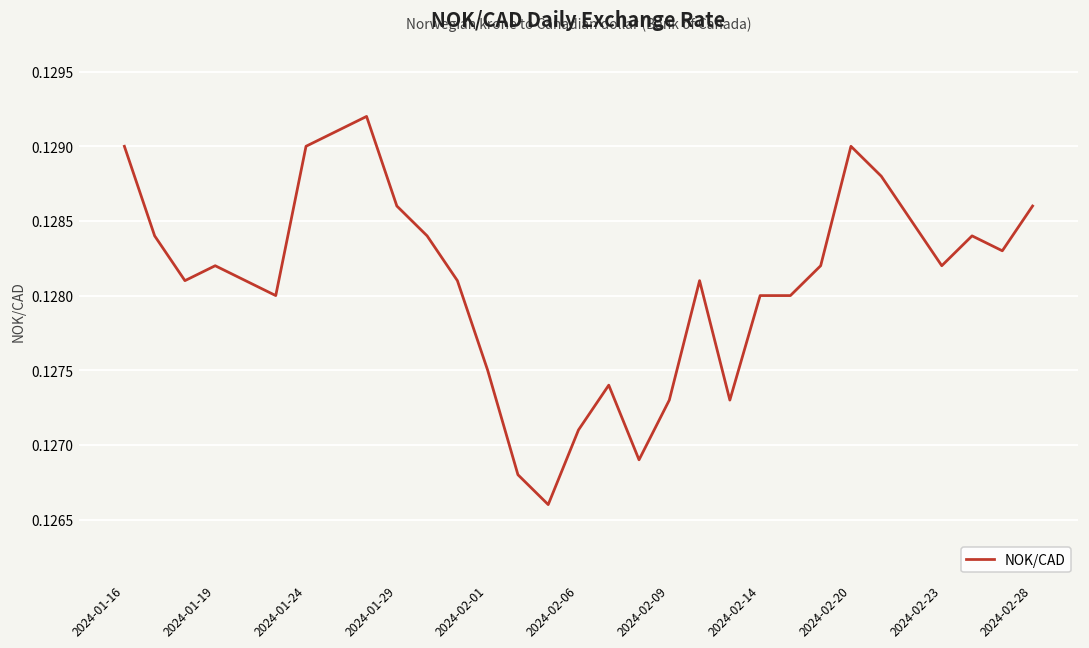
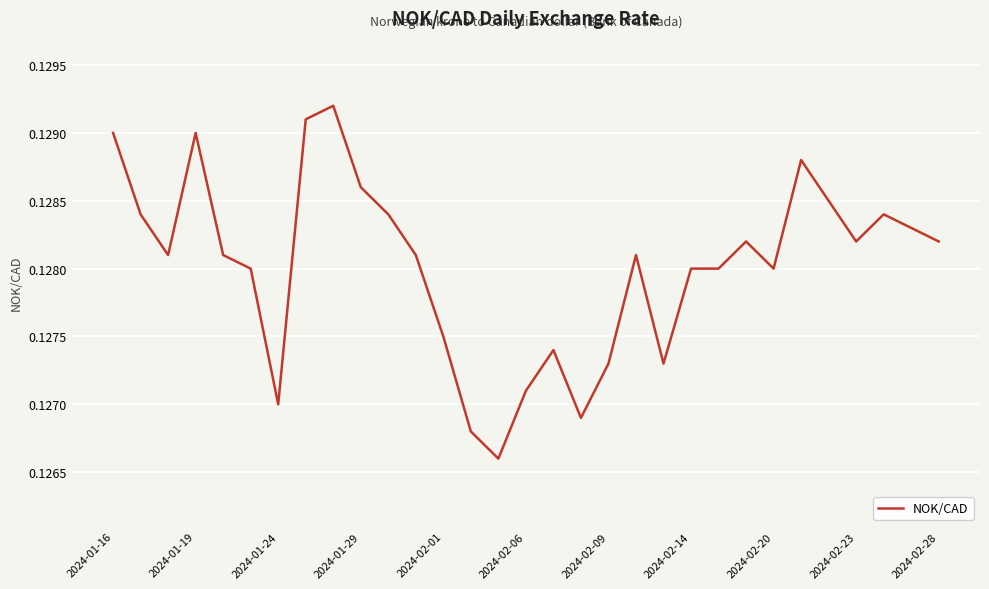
  {
    "2024-01-16": 0.1290,
-   "2024-01-19": 0.1282,
-   "2024-01-24": 0.129,
+   "2024-01-19": 0.1290,
+   "2024-01-24": 0.127,
    "2024-01-29": 0.1286,
    "2024-02-01": 0.1275,
    "2024-02-06": 0.1271,
    "2024-02-09": 0.1273,
    "2024-02-14": 0.1280,
-   "2024-02-20": 0.129,
+   "2024-02-20": 0.128,
    "2024-02-23": 0.1282,
-   "2024-02-28": 0.1286
+   "2024-02-28": 0.1282
  }
